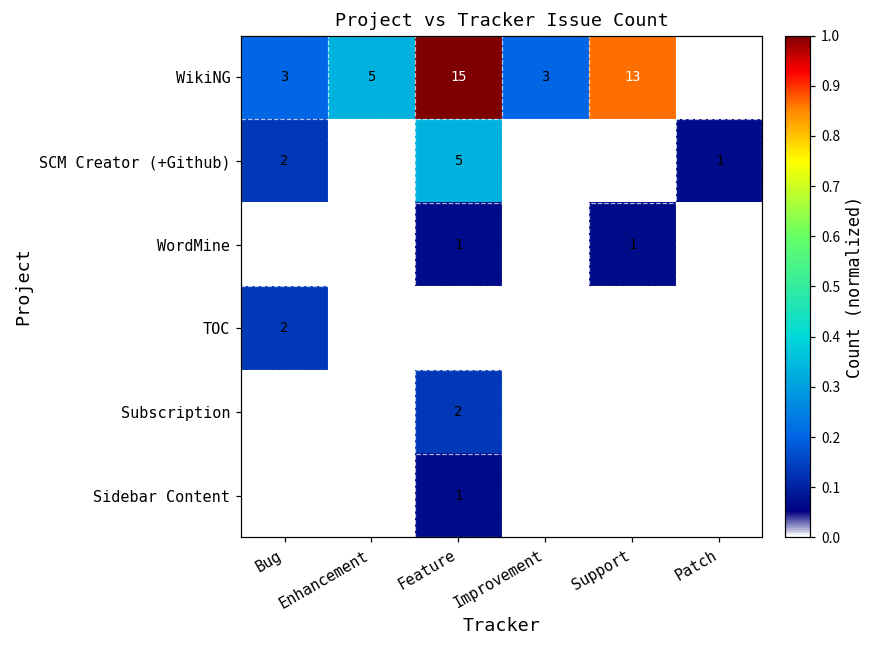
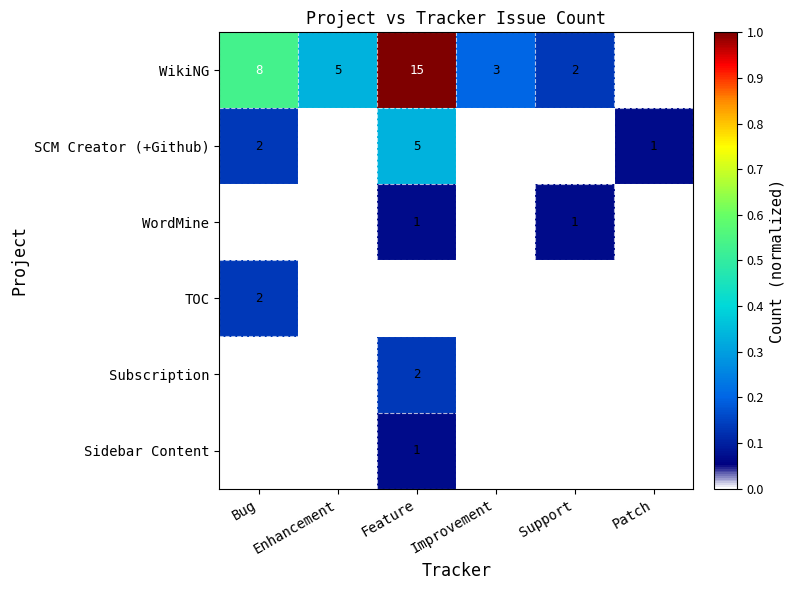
  {
    "WikiNG": {
-     "Bug": 3,
+     "Bug": 8,
      "Enhancement": 5,
      "Feature": 15,
      "Improvement": 3,
-     "Support": 13
+     "Support": 2
    },
    "SCM Creator (+Github)": {
      "Bug": 2,
      "Feature": 5,
      "Patch": 1
    },
    "WordMine": {
      "Feature": 1,
      "Support": 1
    },
    "TOC": {
      "Bug": 2
    },
    "Subscription": {
      "Feature": 2
    },
    "Sidebar Content": {
      "Feature": 1
    }
  }
